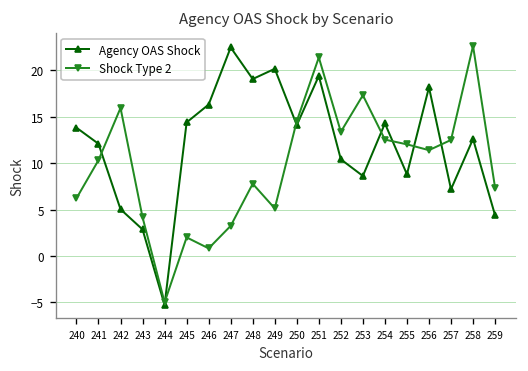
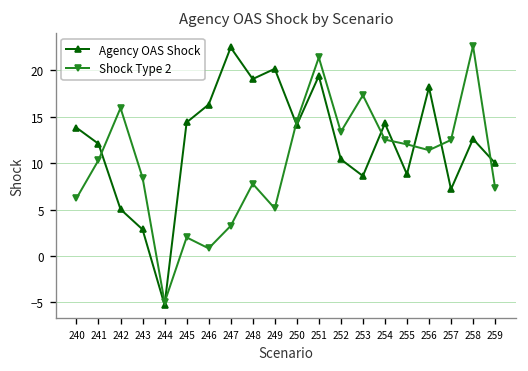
  {
    "Agency OAS Shock": {
      "240": 14,
      "241": 12,
      "242": 5,
      "243": 3,
      "245": 14,
      "246": 16,
      "247": 22,
      "248": 19,
      "249": 20,
      "250": 14,
      "251": 19,
      "252": 10,
      "253": 9,
      "254": 14,
      "255": 9,
      "256": 18,
      "257": 7,
      "258": 13,
-     "259": 4
+     "259": 10
    },
    "Shock Type 2": {
      "240": 6,
      "241": 10,
      "242": 16,
-     "243": 4,
+     "243": 8,
      "245": 2,
      "246": 1,
      "247": 3,
      "248": 8,
      "249": 5,
      "250": 15,
      "251": 21,
      "252": 13,
      "253": 17,
      "254": 13,
      "255": 12,
      "256": 11,
      "257": 13,
      "258": 23,
      "259": 7
    }
  }
